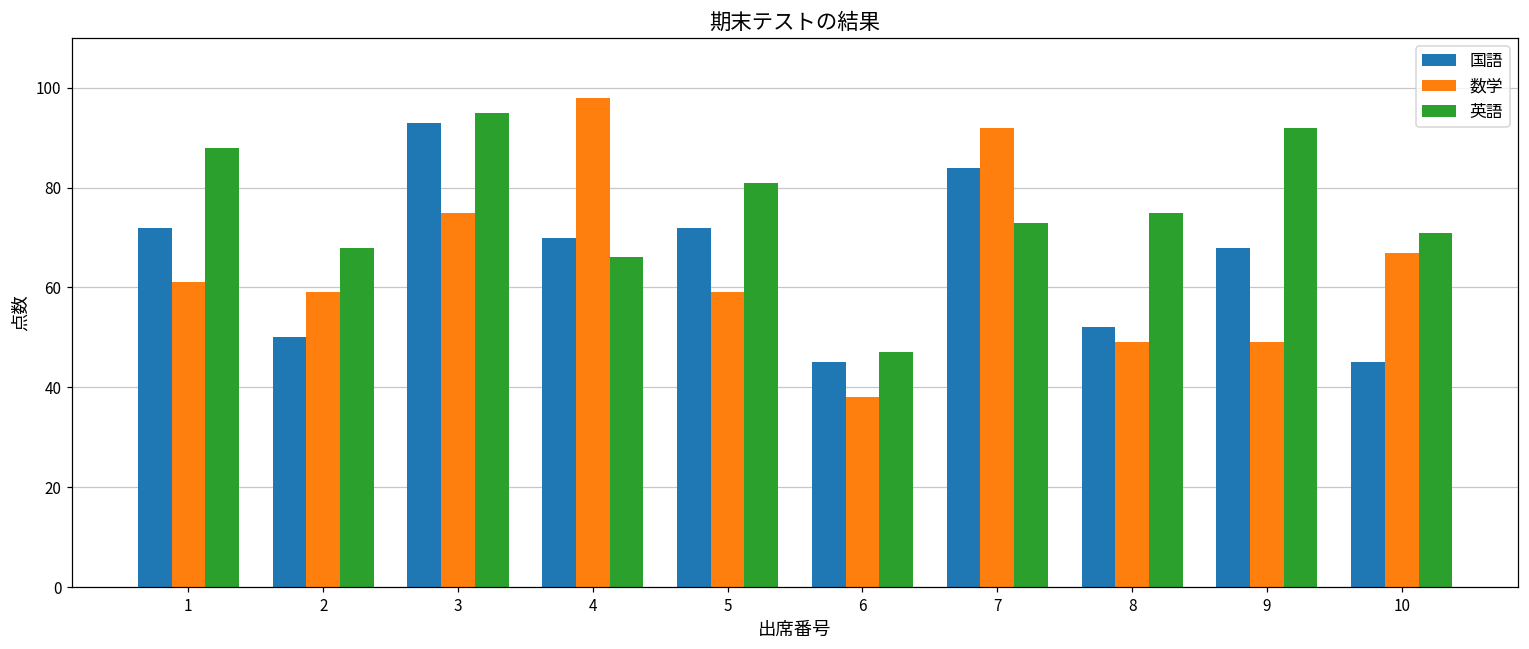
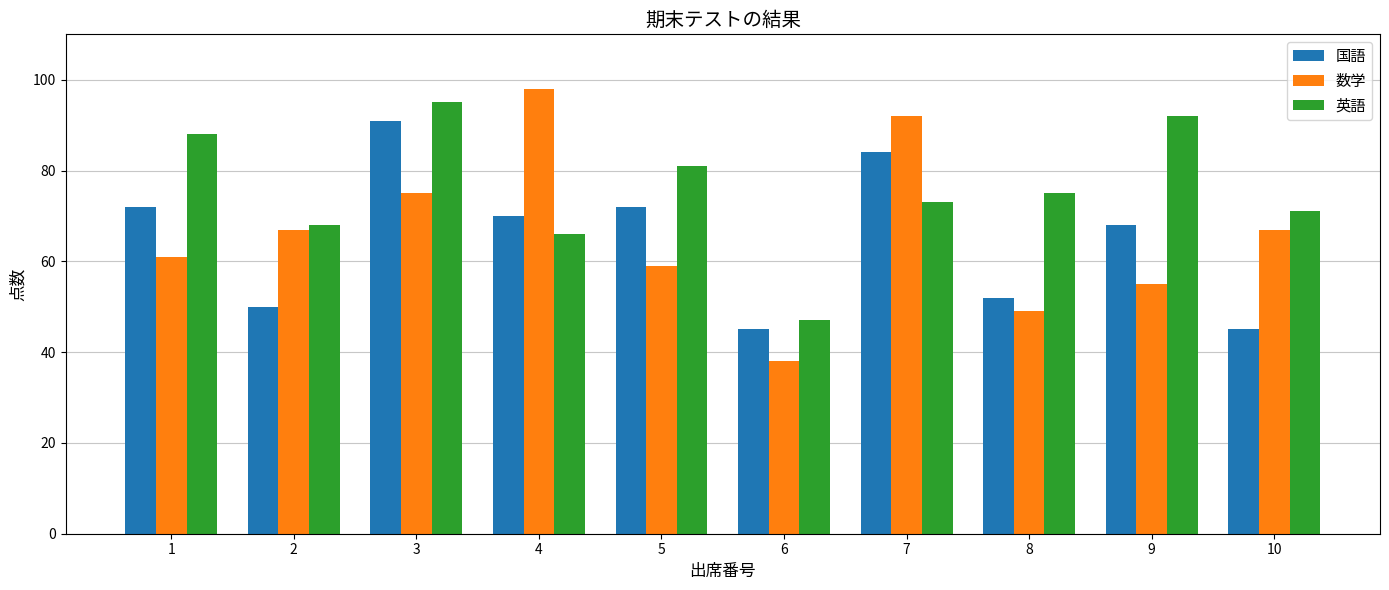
  {
    "国語": {
      "1": 72,
      "2": 50,
-     "3": 93,
+     "3": 91,
      "4": 70,
      "5": 72,
      "6": 45,
      "7": 84,
      "8": 52,
      "9": 68,
      "10": 45
    },
    "数学": {
      "1": 61,
-     "2": 59,
+     "2": 67,
      "3": 75,
      "4": 98,
      "5": 59,
      "6": 38,
      "7": 92,
      "8": 49,
-     "9": 49,
+     "9": 55,
      "10": 67
    },
    "英語": {
      "1": 88,
      "2": 68,
      "3": 95,
      "4": 66,
      "5": 81,
      "6": 47,
      "7": 73,
      "8": 75,
      "9": 92,
      "10": 71
    }
  }
